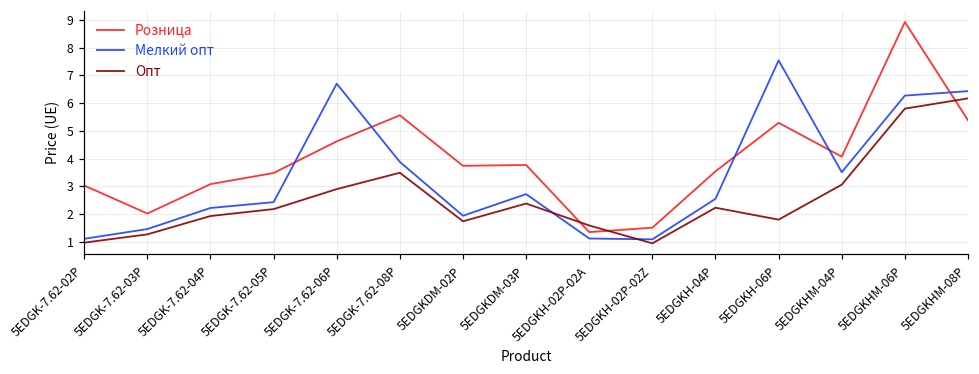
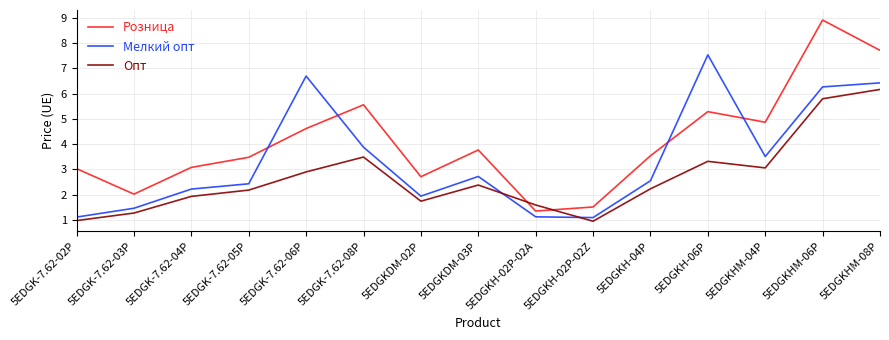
  {
    "Розница": {
      "5EDGK-7.62-02P": 3.0,
      "5EDGK-7.62-03P": 2.0,
      "5EDGK-7.62-04P": 3.1,
      "5EDGK-7.62-05P": 3.5,
      "5EDGK-7.62-06P": 4.6,
      "5EDGK-7.62-08P": 5.6,
-     "5EDGKDM-02P": 3.7,
+     "5EDGKDM-02P": 2.7,
      "5EDGKDM-03P": 3.8,
      "5EDGKH-02P-02A": 1.4,
      "5EDGKH-02P-02Z": 1.5,
      "5EDGKH-04P": 3.5,
      "5EDGKH-06P": 5.3,
-     "5EDGKHM-04P": 4.1,
+     "5EDGKHM-04P": 4.9,
      "5EDGKHM-06P": 8.9,
-     "5EDGKHM-08P": 5.4
+     "5EDGKHM-08P": 7.7
    },
    "Мелкий опт": {
      "5EDGK-7.62-02P": 1.1,
      "5EDGK-7.62-03P": 1.5,
      "5EDGK-7.62-04P": 2.2,
      "5EDGK-7.62-05P": 2.4,
      "5EDGK-7.62-06P": 6.7,
      "5EDGK-7.62-08P": 3.9,
      "5EDGKDM-02P": 1.9,
      "5EDGKDM-03P": 2.7,
      "5EDGKH-02P-02A": 1.1,
      "5EDGKH-02P-02Z": 1.1,
      "5EDGKH-04P": 2.6,
      "5EDGKH-06P": 7.5,
      "5EDGKHM-04P": 3.5,
      "5EDGKHM-06P": 6.3,
      "5EDGKHM-08P": 6.4
    },
    "Опт": {
      "5EDGK-7.62-02P": 1.0,
      "5EDGK-7.62-03P": 1.3,
      "5EDGK-7.62-04P": 1.9,
      "5EDGK-7.62-05P": 2.2,
      "5EDGK-7.62-06P": 2.9,
      "5EDGK-7.62-08P": 3.5,
      "5EDGKDM-02P": 1.7,
      "5EDGKDM-03P": 2.4,
      "5EDGKH-02P-02A": 1.6,
      "5EDGKH-02P-02Z": 0.9,
      "5EDGKH-04P": 2.2,
-     "5EDGKH-06P": 1.8,
+     "5EDGKH-06P": 3.3,
      "5EDGKHM-04P": 3.1,
      "5EDGKHM-06P": 5.8,
      "5EDGKHM-08P": 6.2
    }
  }
